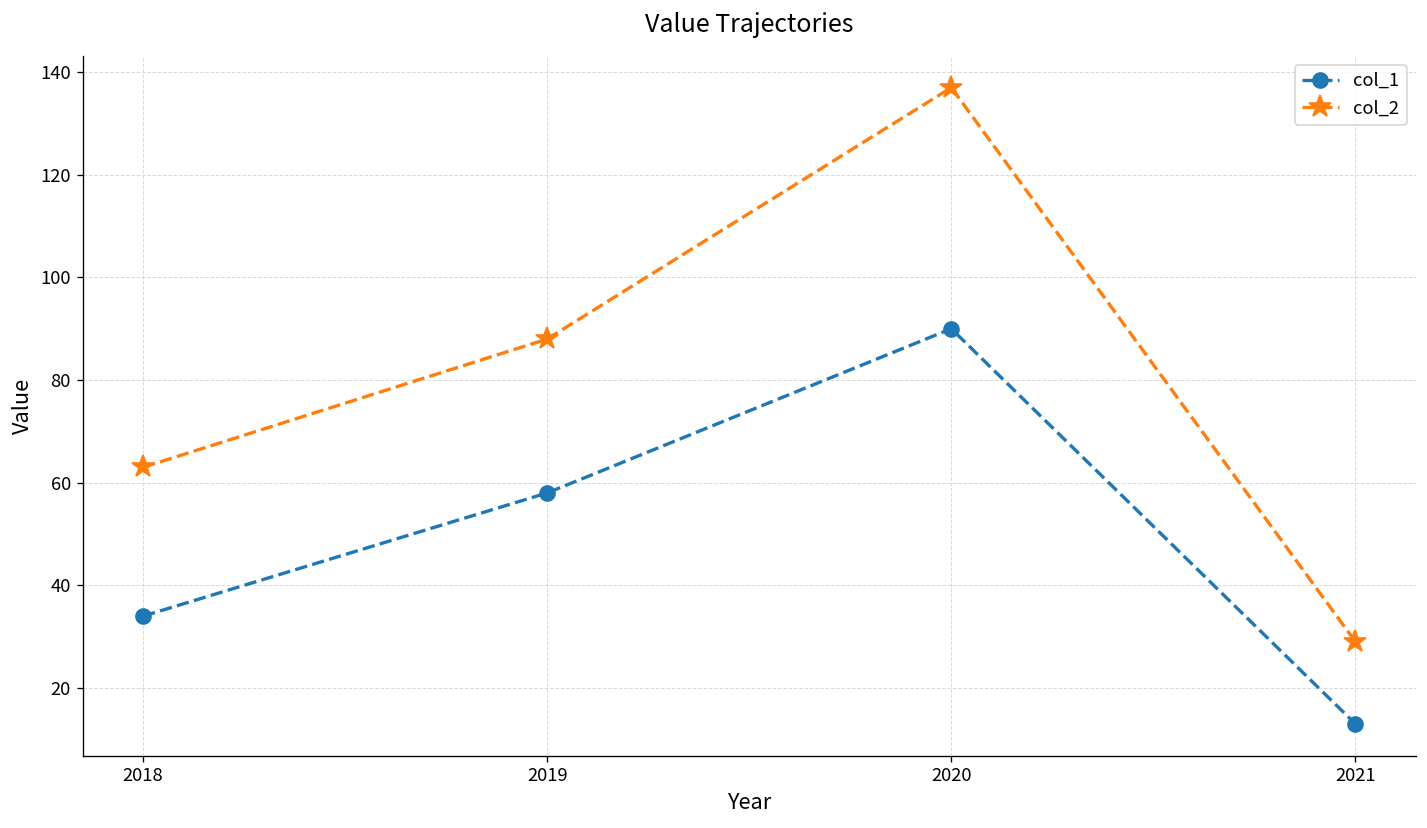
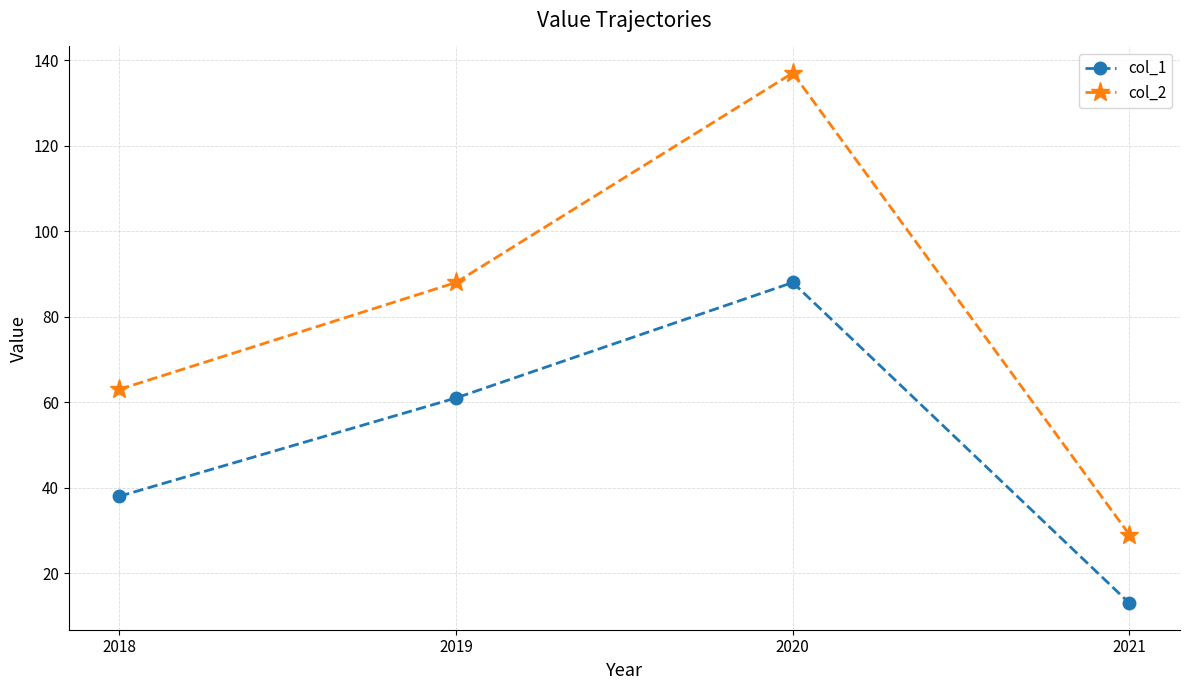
  {
    "col_1": {
-     "2018": 34,
-     "2019": 58,
-     "2020": 90,
+     "2018": 38,
+     "2019": 61,
+     "2020": 88,
      "2021": 13
    },
    "col_2": {
      "2018": 63,
      "2019": 88,
      "2020": 137,
      "2021": 29
    }
  }
